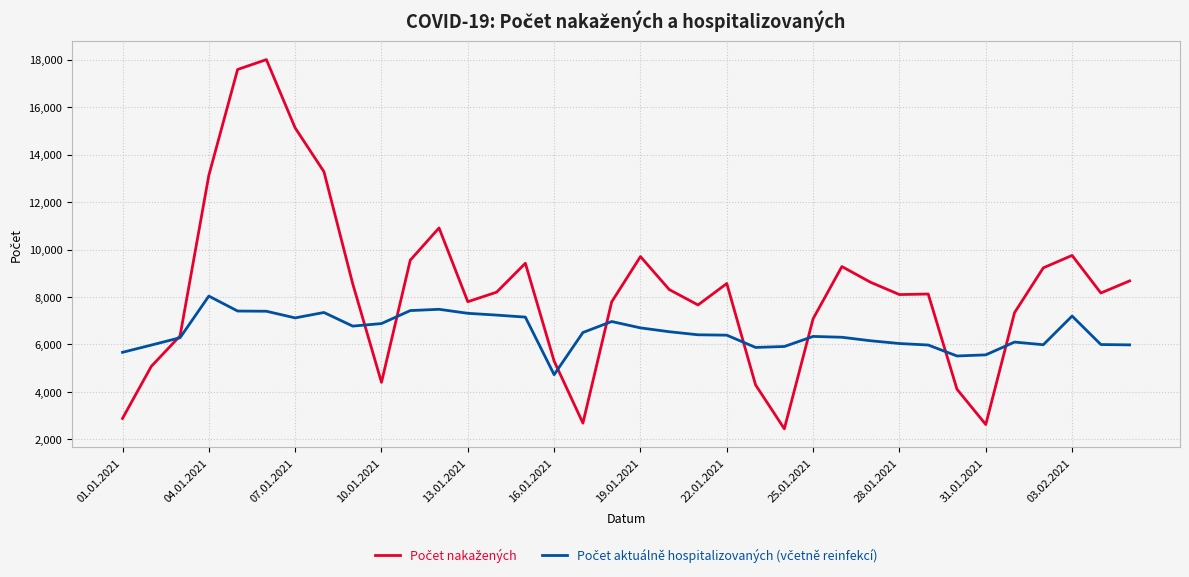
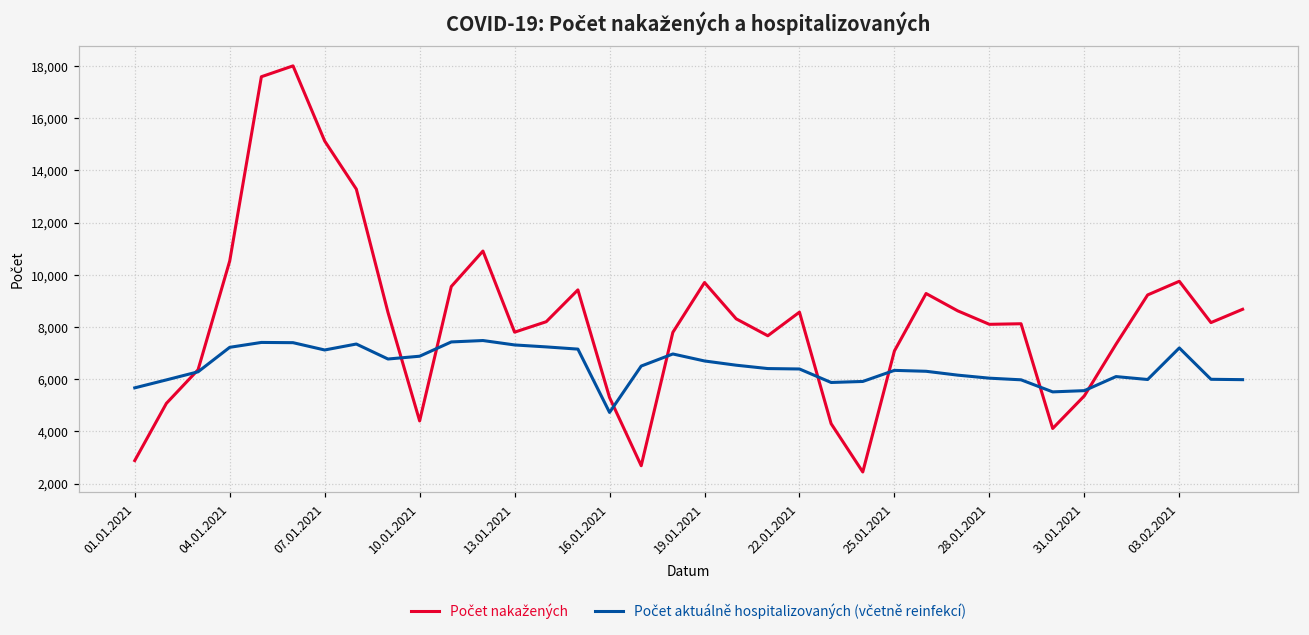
  {
    "Počet nakažených": {
      "01.01.2021": "2,900",
-     "04.01.2021": "13,100",
+     "04.01.2021": "10,500",
      "07.01.2021": "15,100",
      "10.01.2021": "4,400",
      "13.01.2021": "7,800",
      "16.01.2021": "5,300",
      "19.01.2021": "9,700",
      "22.01.2021": "8,600",
      "25.01.2021": "7,100",
      "28.01.2021": "8,100",
-     "31.01.2021": "2,600",
+     "31.01.2021": "5,400",
      "03.02.2021": "9,800"
    },
    "Počet aktuálně hospitalizovaných (včetně reinfekcí)": {
      "01.01.2021": "5,700",
-     "04.01.2021": "8,000",
+     "04.01.2021": "7,200",
      "07.01.2021": "7,100",
      "10.01.2021": "6,900",
      "13.01.2021": "7,300",
      "16.01.2021": "4,700",
      "19.01.2021": "6,700",
      "22.01.2021": "6,400",
      "25.01.2021": "6,300",
      "28.01.2021": "6,000",
      "31.01.2021": "5,600",
      "03.02.2021": "7,200"
    }
  }
